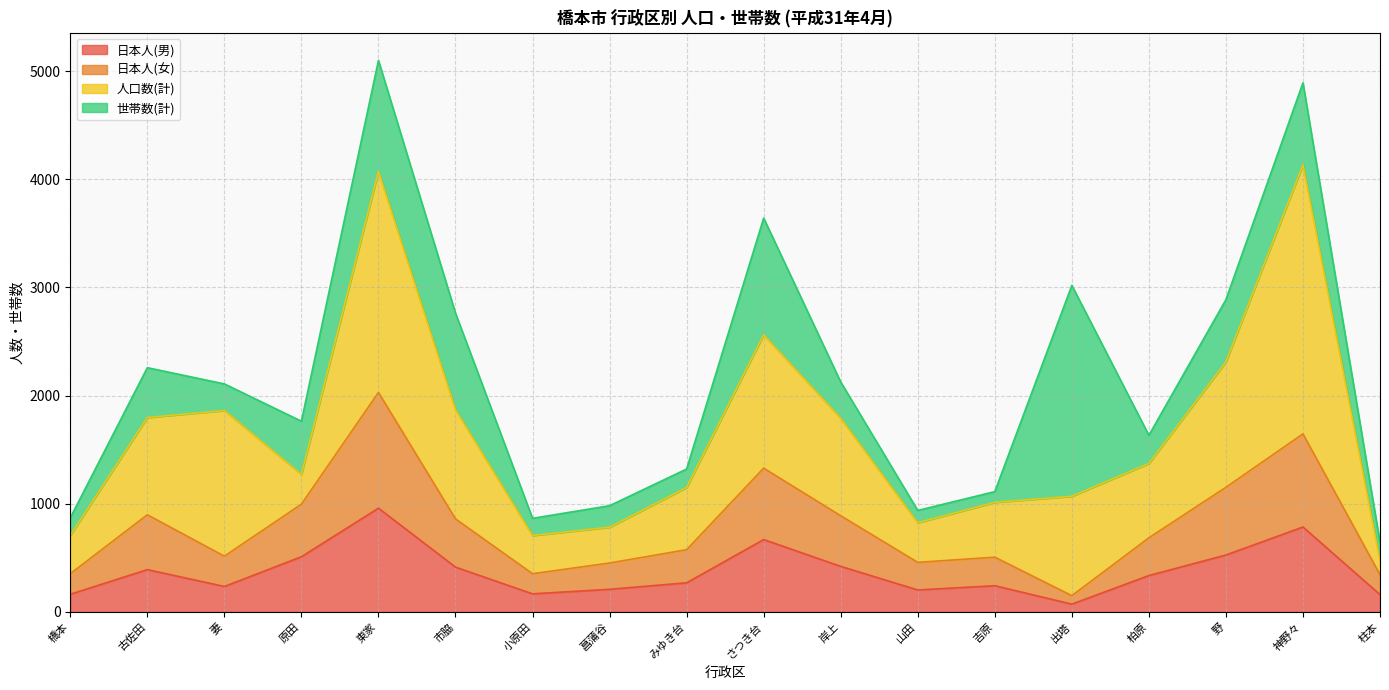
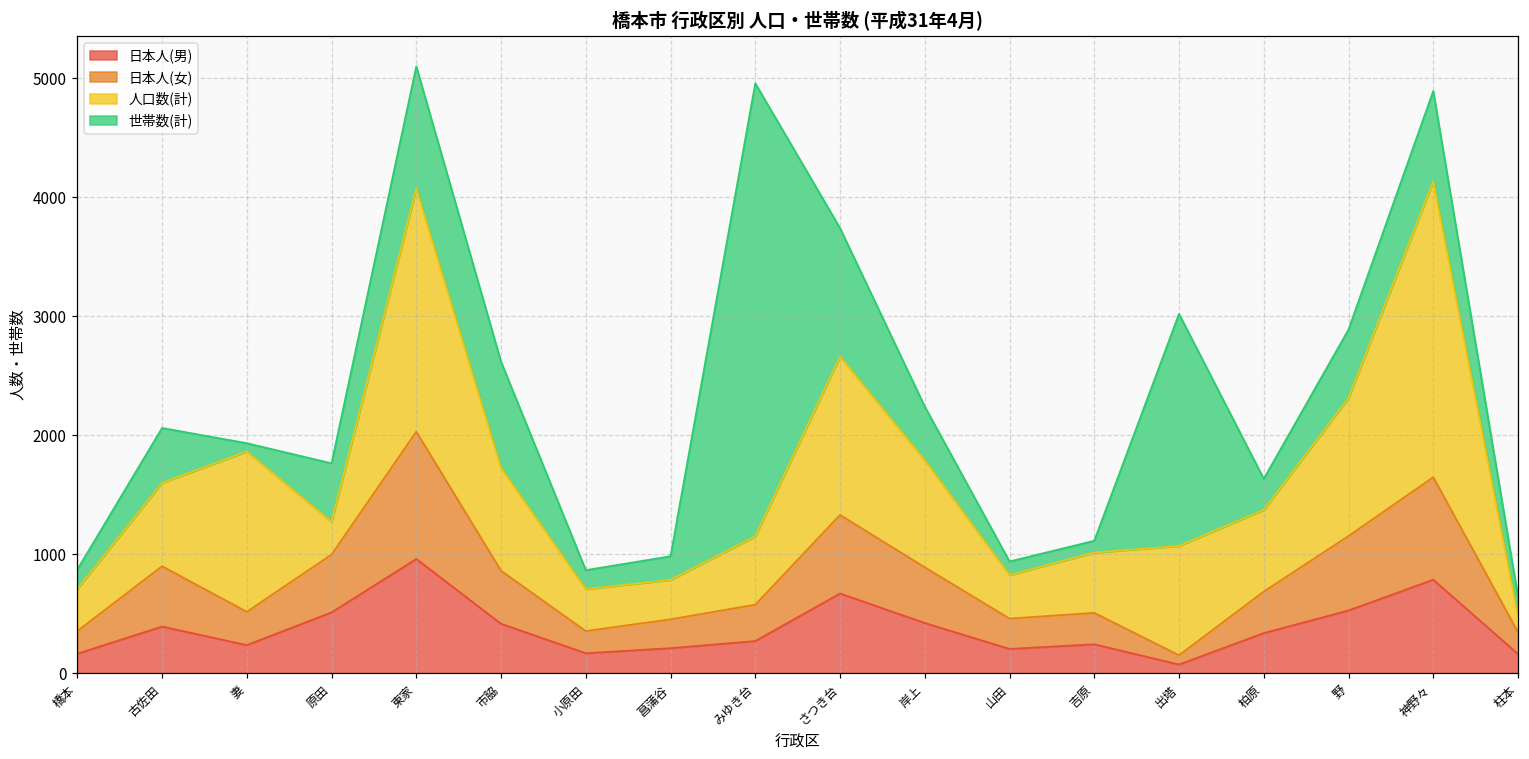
  {
    "人口数(計)": {
      "橋本": 350,
-     "古佐田": 900,
+     "古佐田": 700,
      "妻": 1350,
      "原田": 280,
      "東家": 2040,
-     "市脇": 1010,
+     "市脇": 870,
      "小原田": 350,
      "菖蒲谷": 330,
      "みゆき台": 580,
-     "さつき台": 1230,
+     "さつき台": 1330,
      "岸上": 900,
      "山田": 370,
      "吉原": 510,
      "出塔": 920,
      "柏原": 690,
      "野": 1160,
      "神野々": 2490,
      "柱本": 130
    },
    "世帯数(計)": {
      "橋本": 160,
      "古佐田": 460,
-     "妻": 250,
+     "妻": 70,
      "原田": 490,
      "東家": 1030,
      "市脇": 890,
      "小原田": 160,
      "菖蒲谷": 200,
-     "みゆき台": 170,
+     "みゆき台": 3810,
      "さつき台": 1080,
-     "岸上": 340,
+     "岸上": 450,
      "山田": 110,
      "吉原": 100,
      "出塔": 1950,
      "柏原": 260,
      "野": 580,
      "神野々": 760,
      "柱本": 170
    }
  }
